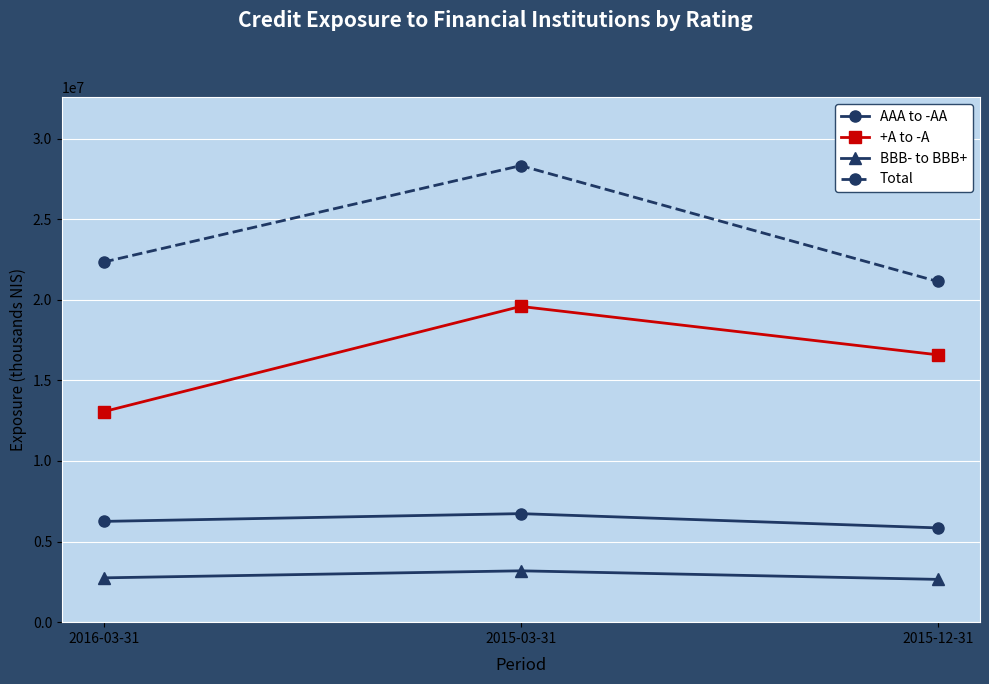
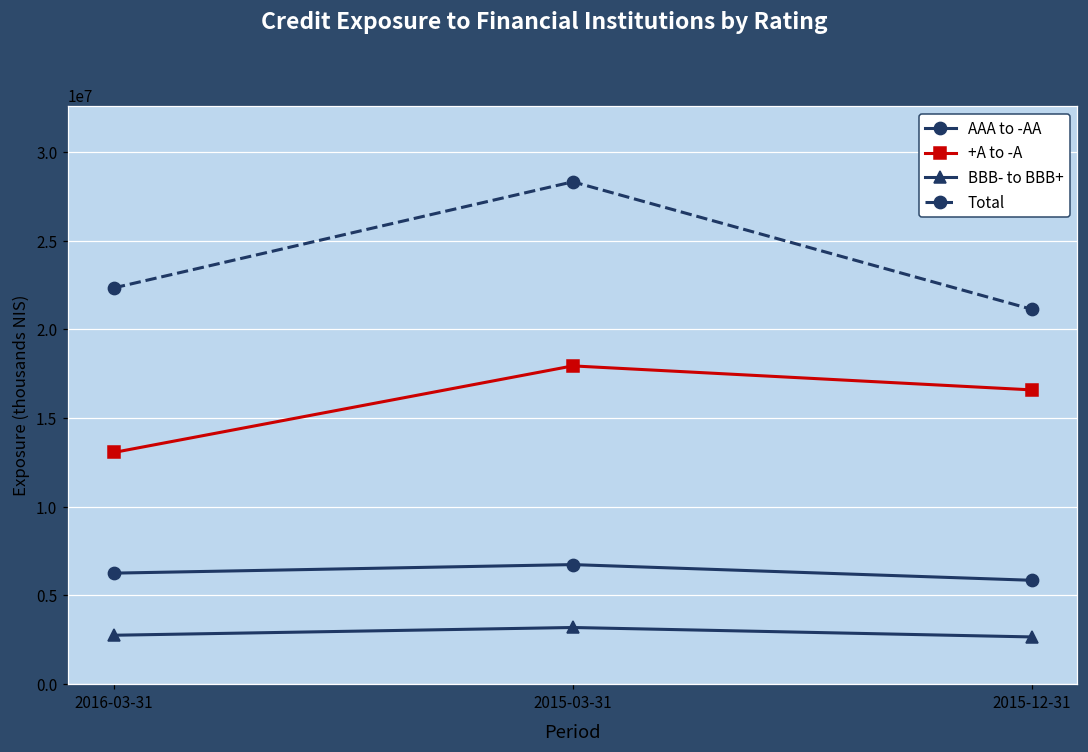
  {
    "+A to -A": {
      "2016-03-31": 13100000,
-     "2015-03-31": 19600000,
+     "2015-03-31": 17900000,
      "2015-12-31": 16600000
    }
  }
